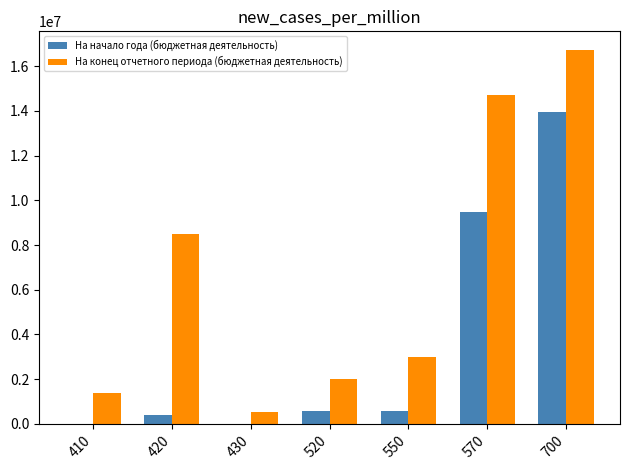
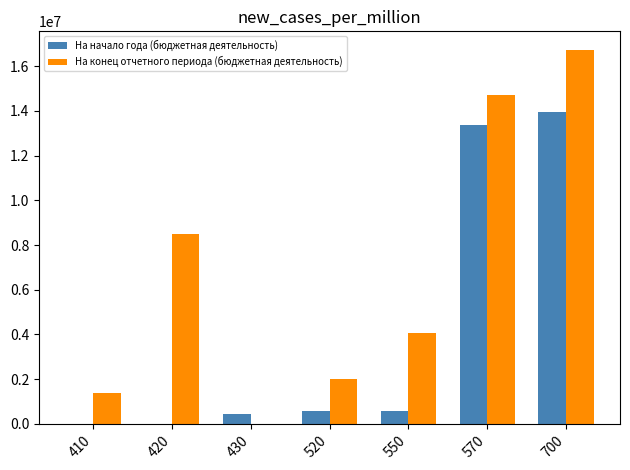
  {
    "На начало года (бюджетная деятельность)": {
-     "420": 400000,
-     "430": 0,
+     "420": 0,
+     "430": 500000,
      "520": 600000,
      "550": 600000,
-     "570": 9500000,
+     "570": 13400000,
      "700": 13900000
    },
    "На конец отчетного периода (бюджетная деятельность)": {
      "410": 1400000,
      "420": 8500000,
-     "430": 500000,
+     "430": 0,
      "520": 2000000,
-     "550": 3000000,
+     "550": 4000000,
      "570": 14700000,
      "700": 16700000
    }
  }
